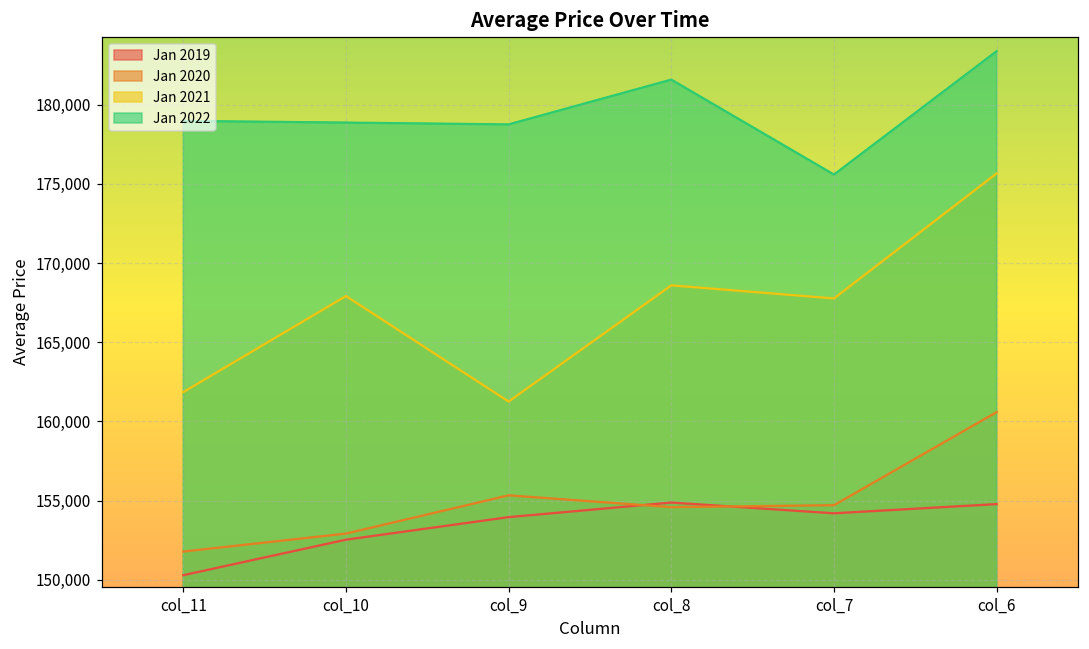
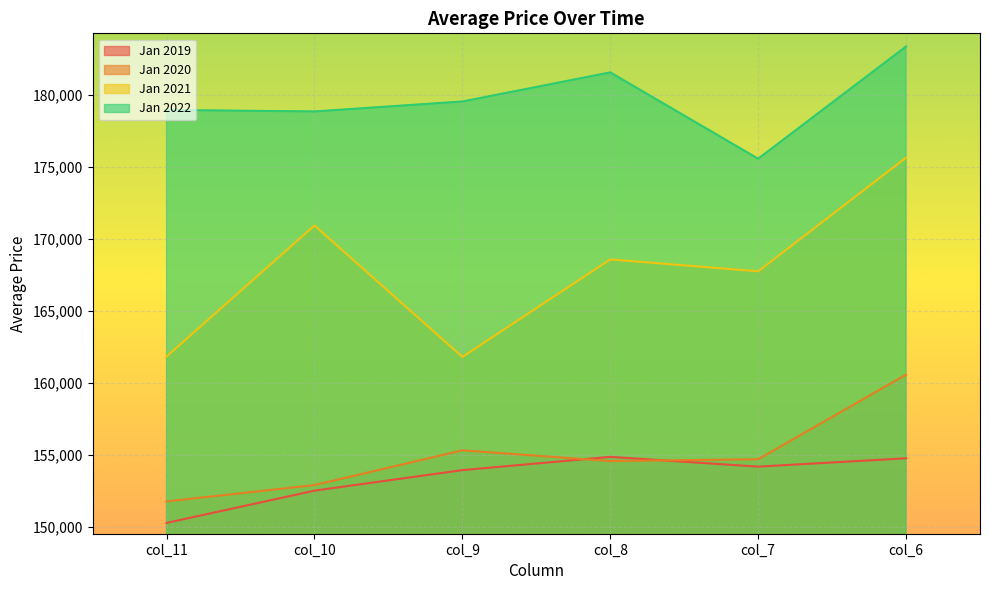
  {
    "Jan 2021": {
      "col_11": "161,800",
-     "col_10": "167,900",
-     "col_9": "161,300",
+     "col_10": "170,900",
+     "col_9": "161,800",
      "col_8": "168,600",
      "col_7": "167,800",
      "col_6": "175,700"
    },
    "Jan 2022": {
      "col_10": "178,900",
-     "col_9": "178,800",
+     "col_9": "179,600",
      "col_8": "181,600",
      "col_7": "175,600",
      "col_6": "183,400"
    }
  }
